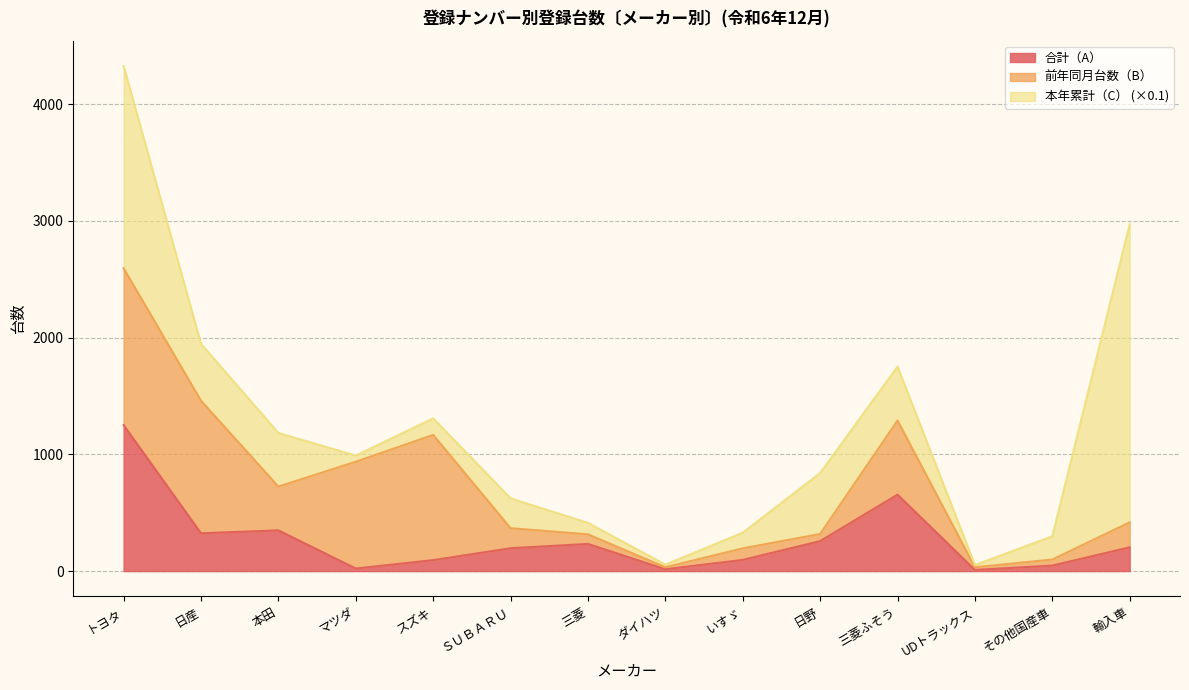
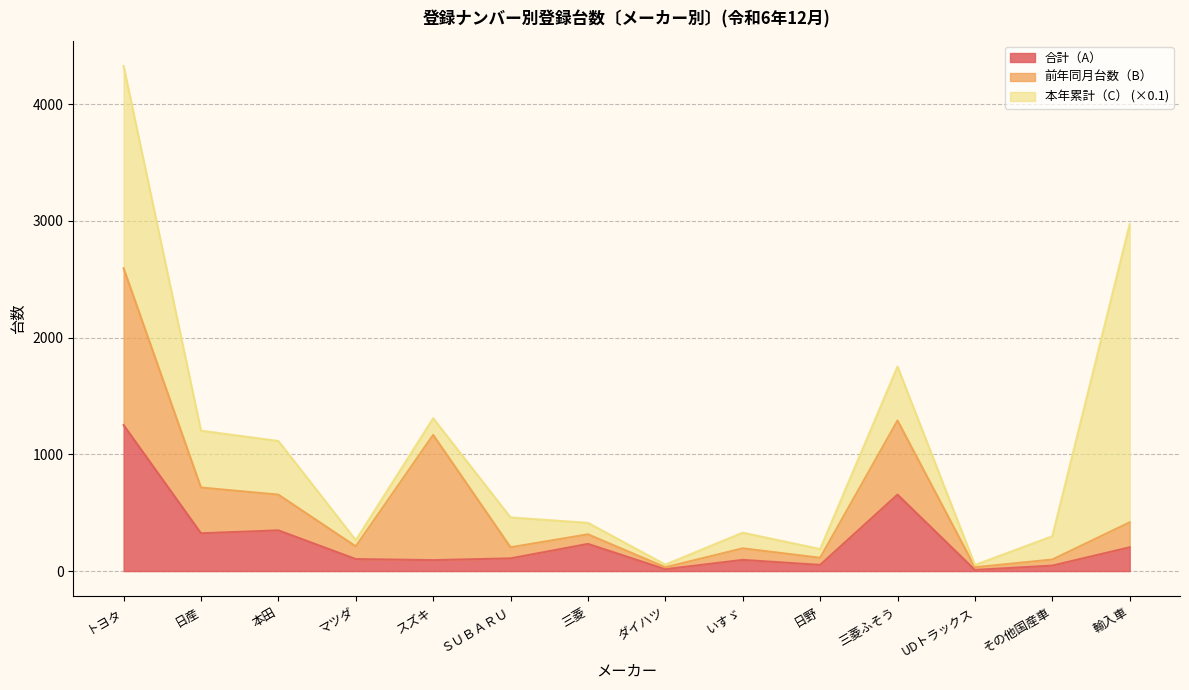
  {
    "合計（A）": {
      "トヨタ": 1250,
      "日産": 320,
      "本田": 350,
-     "マツダ": 20,
+     "マツダ": 100,
      "スズキ": 90,
-     "ＳＵＢＡＲＵ": 200,
+     "ＳＵＢＡＲＵ": 110,
      "三菱": 230,
      "いすゞ": 100,
-     "日野": 260,
+     "日野": 50,
      "三菱ふそう": 660,
      "UDトラックス": 10,
      "その他国産車": 50,
      "輸入車": 200
    },
    "前年同月台数（B）": {
      "トヨタ": 1340,
-     "日産": 1140,
-     "本田": 380,
-     "マツダ": 920,
+     "日産": 390,
+     "本田": 310,
+     "マツダ": 110,
      "スズキ": 1070,
-     "ＳＵＢＡＲＵ": 170,
+     "ＳＵＢＡＲＵ": 100,
      "三菱": 80,
      "いすゞ": 100,
      "日野": 60,
      "三菱ふそう": 640,
      "その他国産車": 50,
      "輸入車": 210
    },
    "本年累計（C） (×0.1)": {
      "トヨタ": 1730,
      "日産": 490,
      "本田": 460,
      "マツダ": 50,
      "スズキ": 140,
      "ＳＵＢＡＲＵ": 260,
      "三菱": 100,
      "ダイハツ": 20,
      "いすゞ": 130,
-     "日野": 520,
+     "日野": 70,
      "三菱ふそう": 460,
      "その他国産車": 200,
      "輸入車": 2560
    }
  }
